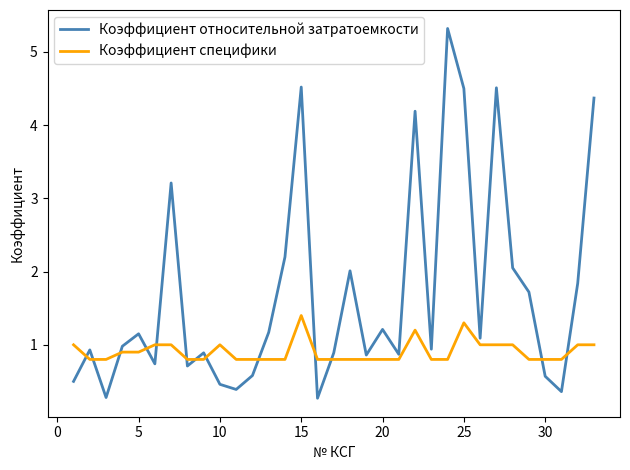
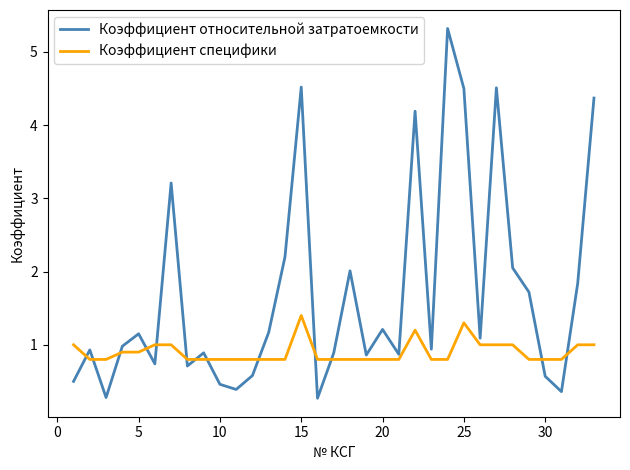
  {
    "Коэффициент относительной затратоемкости": {
      "5": 1.2,
      "10": 0.5,
      "15": 4.5,
      "20": 1.2,
      "25": 4.5,
      "30": 0.6
    },
    "Коэффициент специфики": {
      "5": 0.9,
-     "10": 1.0,
+     "10": 0.8,
      "15": 1.4,
      "20": 0.8,
      "25": 1.3,
      "30": 0.8
    }
  }
